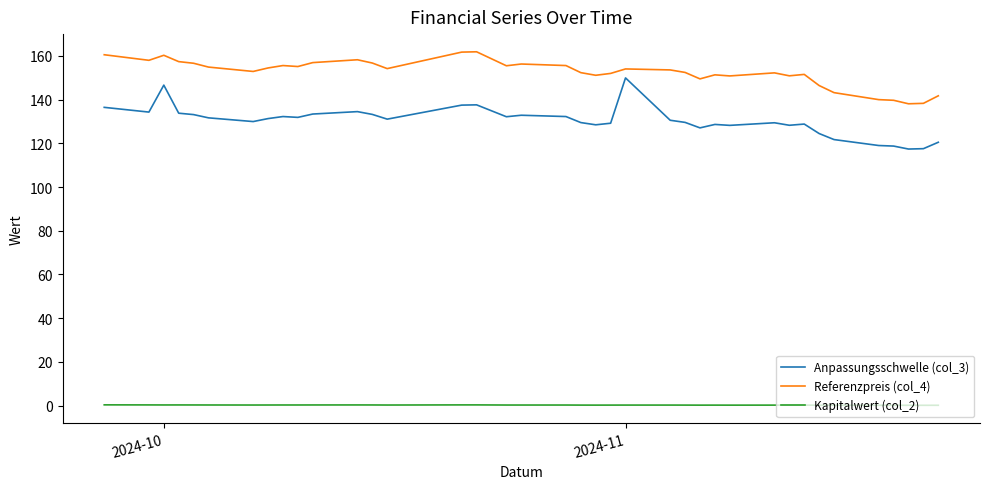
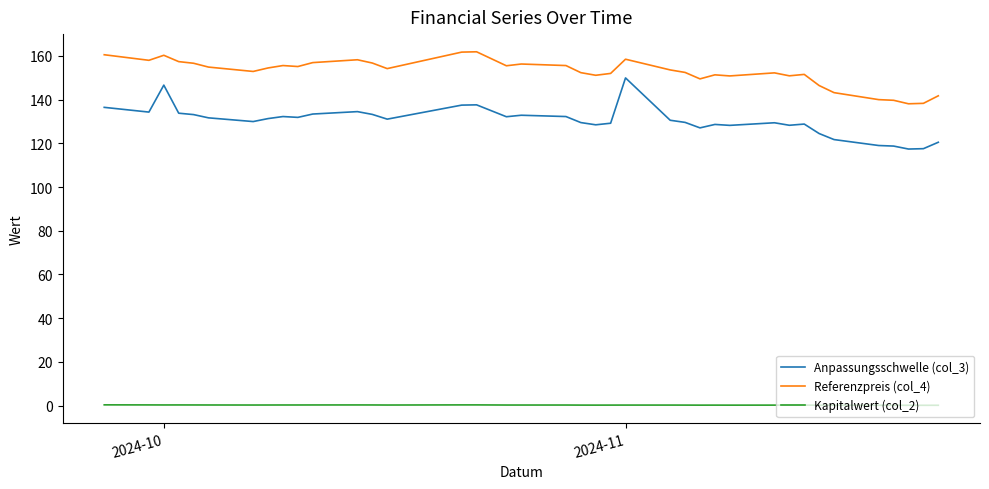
  {
    "Anpassungsschwelle (col_3)": {
      "2024-10": 147,
      "2024-11": 150
    },
    "Referenzpreis (col_4)": {
      "2024-10": 160,
-     "2024-11": 154
+     "2024-11": 159
    },
    "Kapitalwert (col_2)": {
      "2024-10": 0,
      "2024-11": 0
    }
  }
